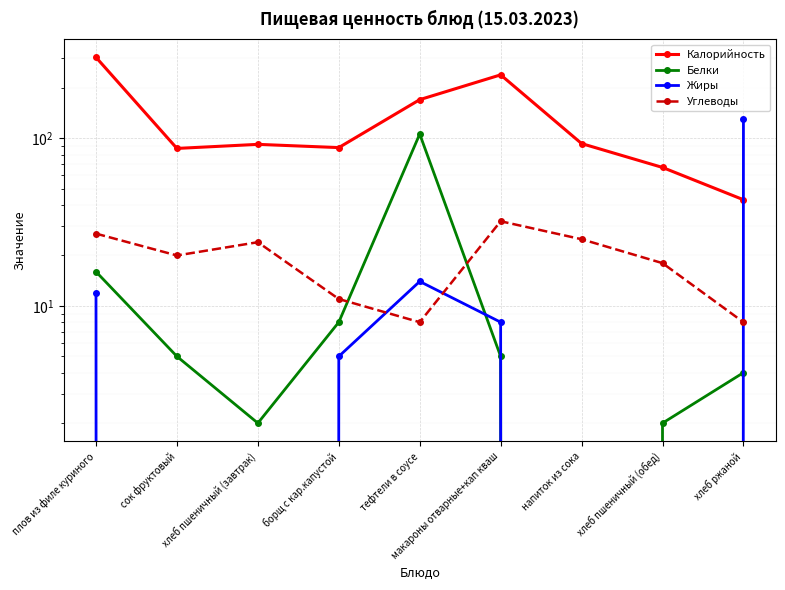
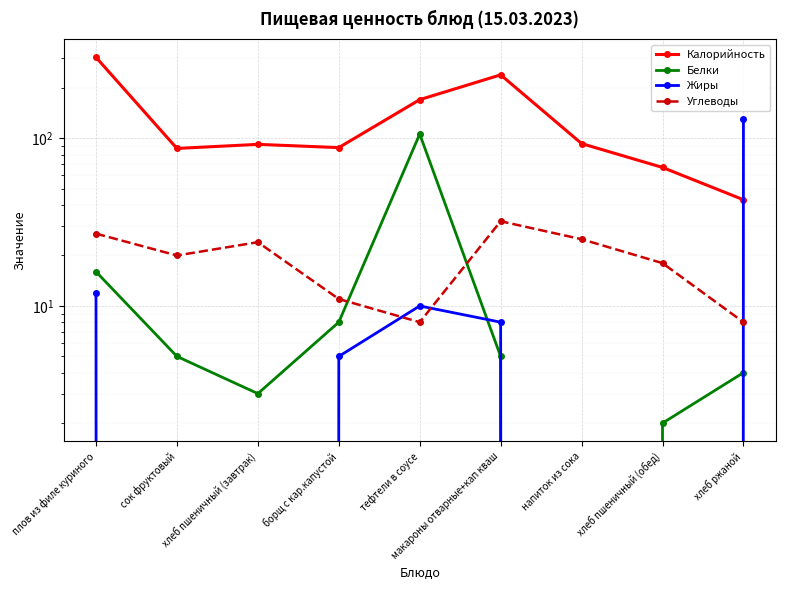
  {
    "Белки": {
      "плов из филе куриного": 16,
      "сок фруктовый": 5,
-     "хлеб пшеничный (завтрак)": 2,
+     "хлеб пшеничный (завтрак)": 3,
      "борщ с кар.капустой": 8,
      "тефтели в соусе": 110,
      "макароны отварные+кап кваш": 5,
      "хлеб пшеничный (обед)": 2,
      "хлеб ржаной": 4
    },
    "Жиры": {
      "плов из филе куриного": 12,
      "борщ с кар.капустой": 5,
-     "тефтели в соусе": 14,
+     "тефтели в соусе": 10,
      "макароны отварные+кап кваш": 8,
      "хлеб ржаной": 130
    }
  }
